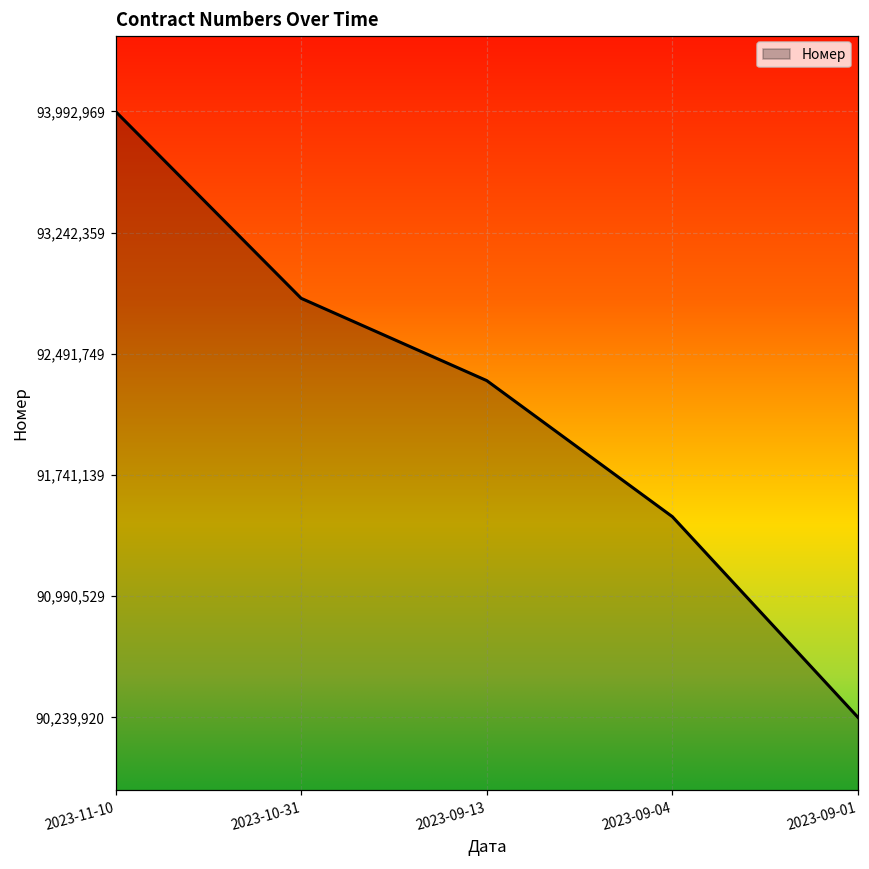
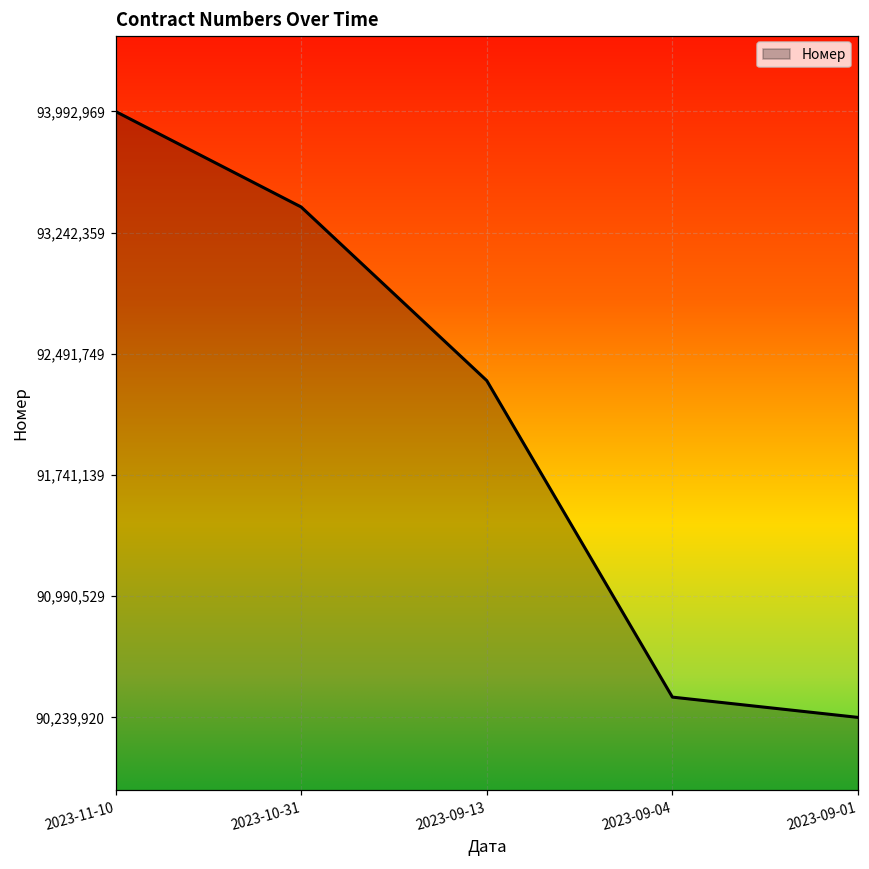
  {
    "2023-11-10": "93,990,000",
-   "2023-10-31": "92,840,000",
+   "2023-10-31": "93,400,000",
    "2023-09-13": "92,330,000",
-   "2023-09-04": "91,480,000",
+   "2023-09-04": "90,370,000",
    "2023-09-01": "90,240,000"
  }
